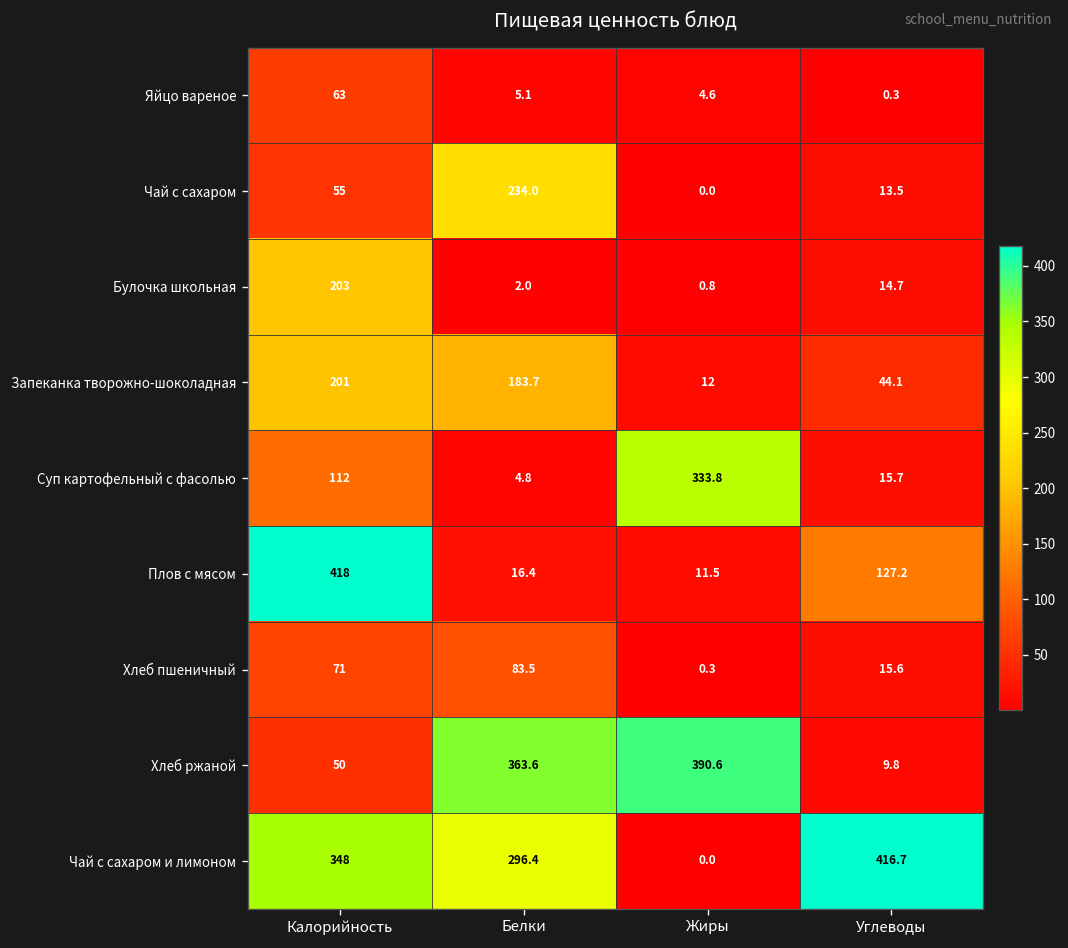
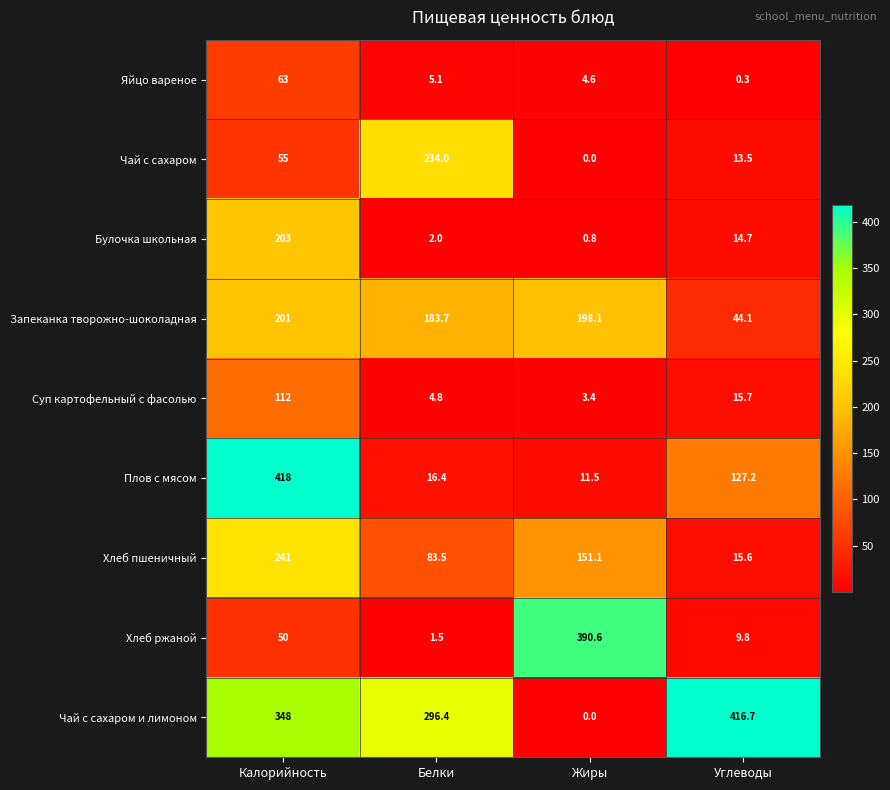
  {
    "Яйцо вареное": {
      "Калорийность": 63,
      "Белки": 5.1,
      "Жиры": 4.6,
      "Углеводы": 0.3
    },
    "Чай с сахаром": {
      "Калорийность": 55,
      "Белки": 234.0,
      "Жиры": 0.0,
      "Углеводы": 13.5
    },
    "Булочка школьная": {
      "Калорийность": 203,
      "Белки": 2.0,
      "Жиры": 0.8,
      "Углеводы": 14.7
    },
    "Запеканка творожно-шоколадная": {
      "Калорийность": 201,
      "Белки": 183.7,
-     "Жиры": 12,
+     "Жиры": 198.1,
      "Углеводы": 44.1
    },
    "Суп картофельный с фасолью": {
      "Калорийность": 112,
      "Белки": 4.8,
-     "Жиры": 333.8,
+     "Жиры": 3.4,
      "Углеводы": 15.7
    },
    "Плов с мясом": {
      "Калорийность": 418,
      "Белки": 16.4,
      "Жиры": 11.5,
      "Углеводы": 127.2
    },
    "Хлеб пшеничный": {
-     "Калорийность": 71,
+     "Калорийность": 241,
      "Белки": 83.5,
-     "Жиры": 0.3,
+     "Жиры": 151.1,
      "Углеводы": 15.6
    },
    "Хлеб ржаной": {
      "Калорийность": 50,
-     "Белки": 363.6,
+     "Белки": 1.5,
      "Жиры": 390.6,
      "Углеводы": 9.8
    },
    "Чай с сахаром и лимоном": {
      "Калорийность": 348,
      "Белки": 296.4,
      "Жиры": 0.0,
      "Углеводы": 416.7
    }
  }
